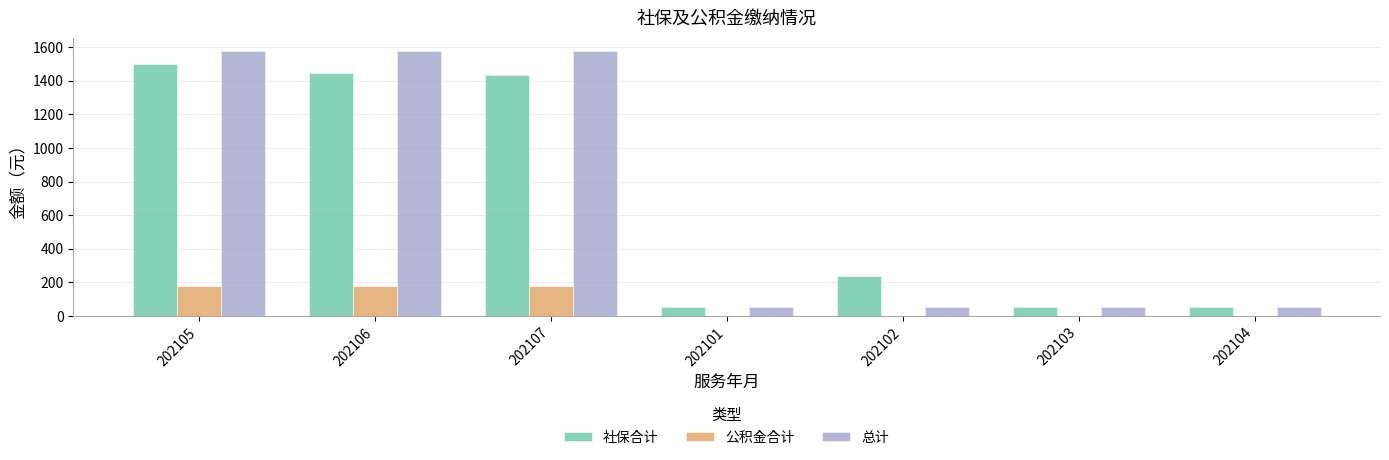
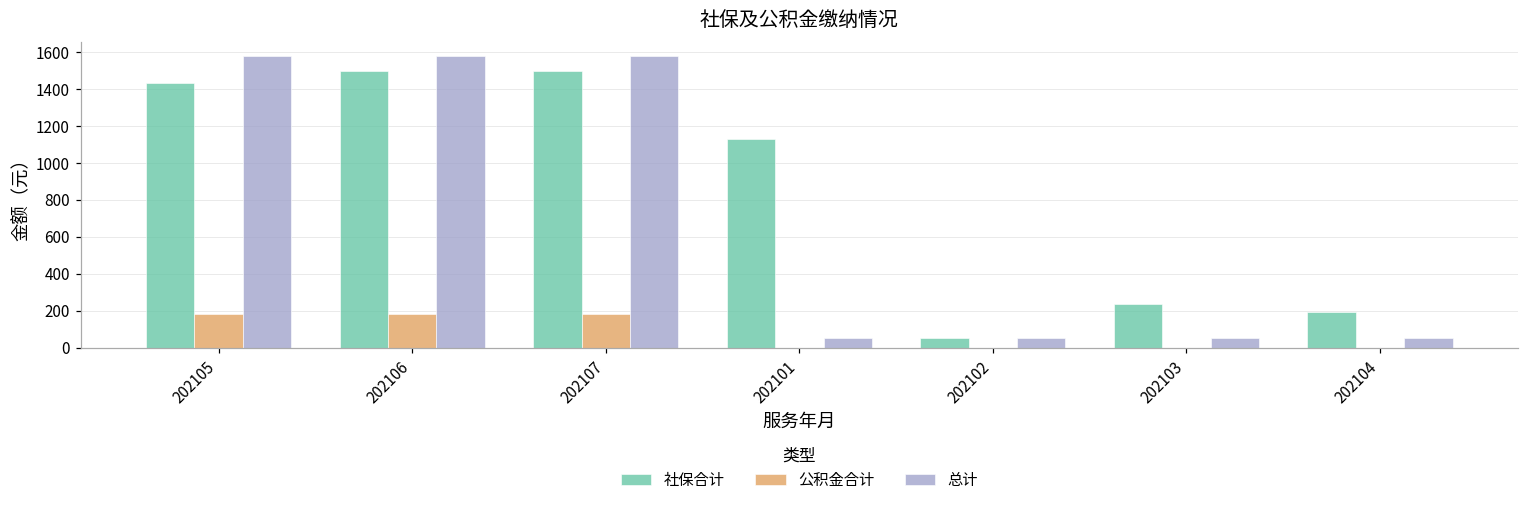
  {
    "社保合计": {
-     "202105": 1500,
-     "202106": 1450,
-     "202107": 1440,
-     "202101": 50,
-     "202102": 240,
-     "202103": 50,
-     "202104": 50
+     "202105": 1430,
+     "202106": 1500,
+     "202107": 1500,
+     "202101": 1130,
+     "202102": 50,
+     "202103": 240,
+     "202104": 190
    },
    "公积金合计": {
      "202105": 180,
      "202106": 180,
      "202107": 180,
      "202101": 0,
      "202102": 0,
      "202103": 0,
      "202104": 0
    },
    "总计": {
      "202105": 1580,
      "202106": 1580,
      "202107": 1580,
      "202101": 50,
      "202102": 50,
      "202103": 50,
      "202104": 50
    }
  }
